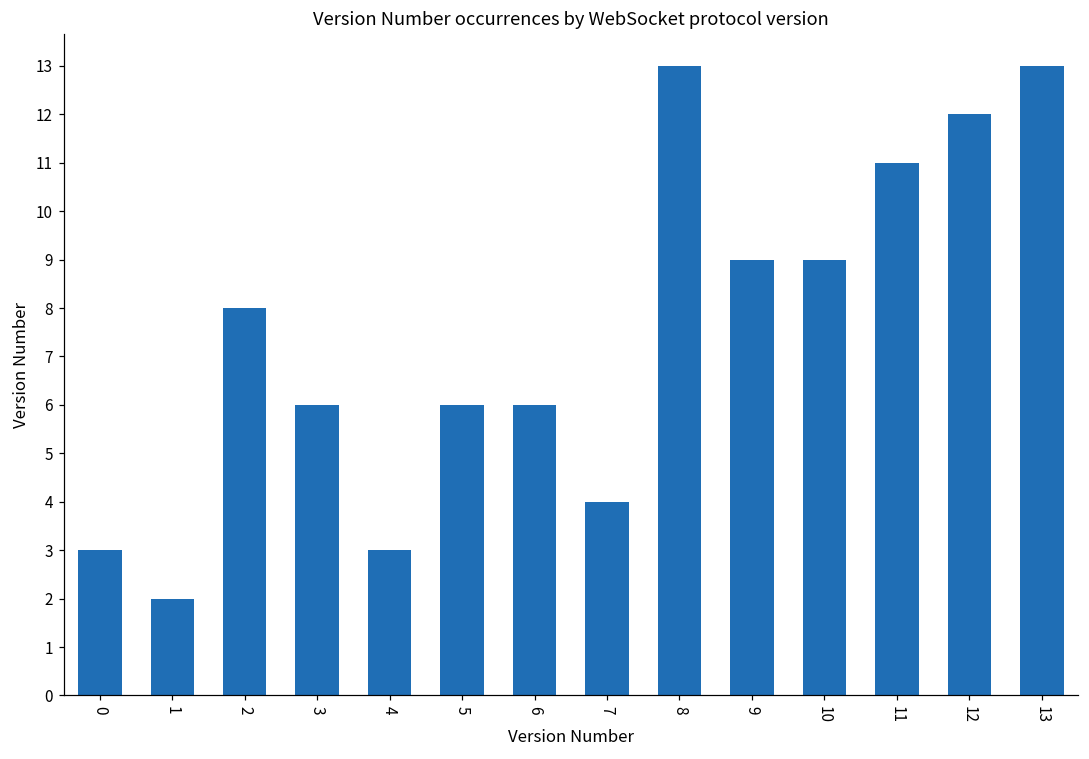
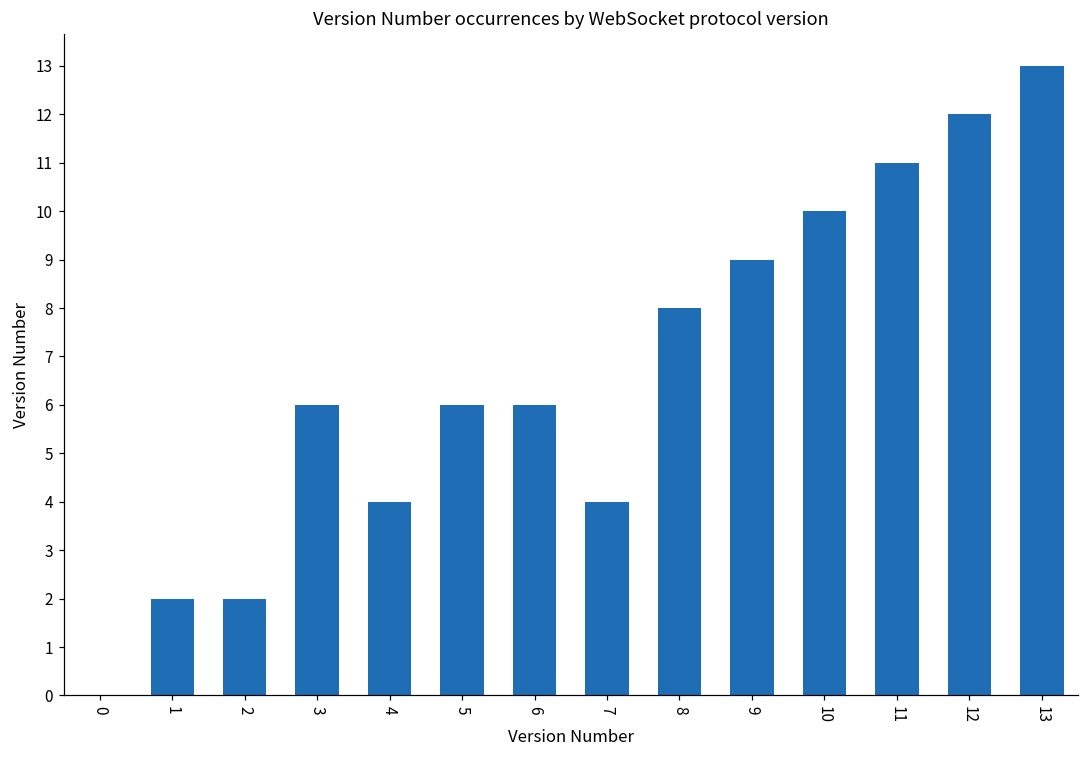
  {
-   "0": 3,
+   "0": 0,
    "1": 2,
-   "2": 8,
+   "2": 2,
    "3": 6,
-   "4": 3,
+   "4": 4,
    "5": 6,
    "6": 6,
    "7": 4,
-   "8": 13,
+   "8": 8,
    "9": 9,
-   "10": 9,
+   "10": 10,
    "11": 11,
    "12": 12,
    "13": 13
  }
